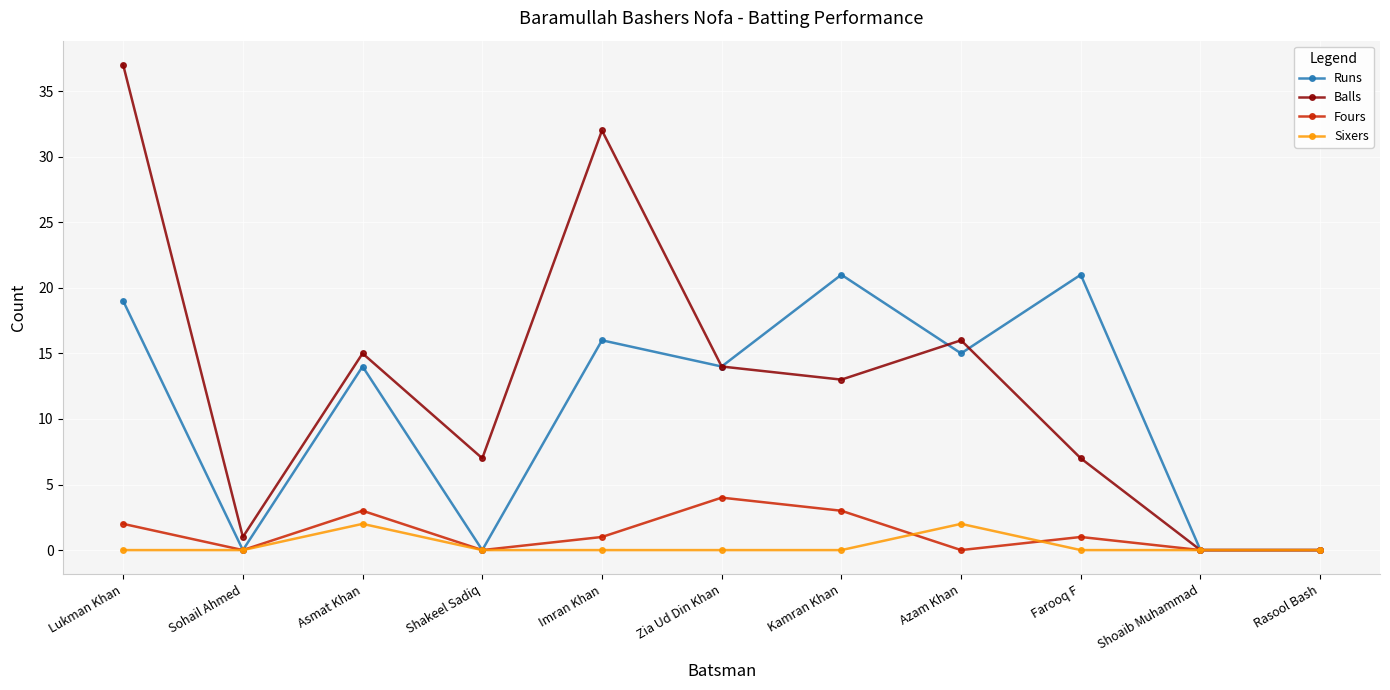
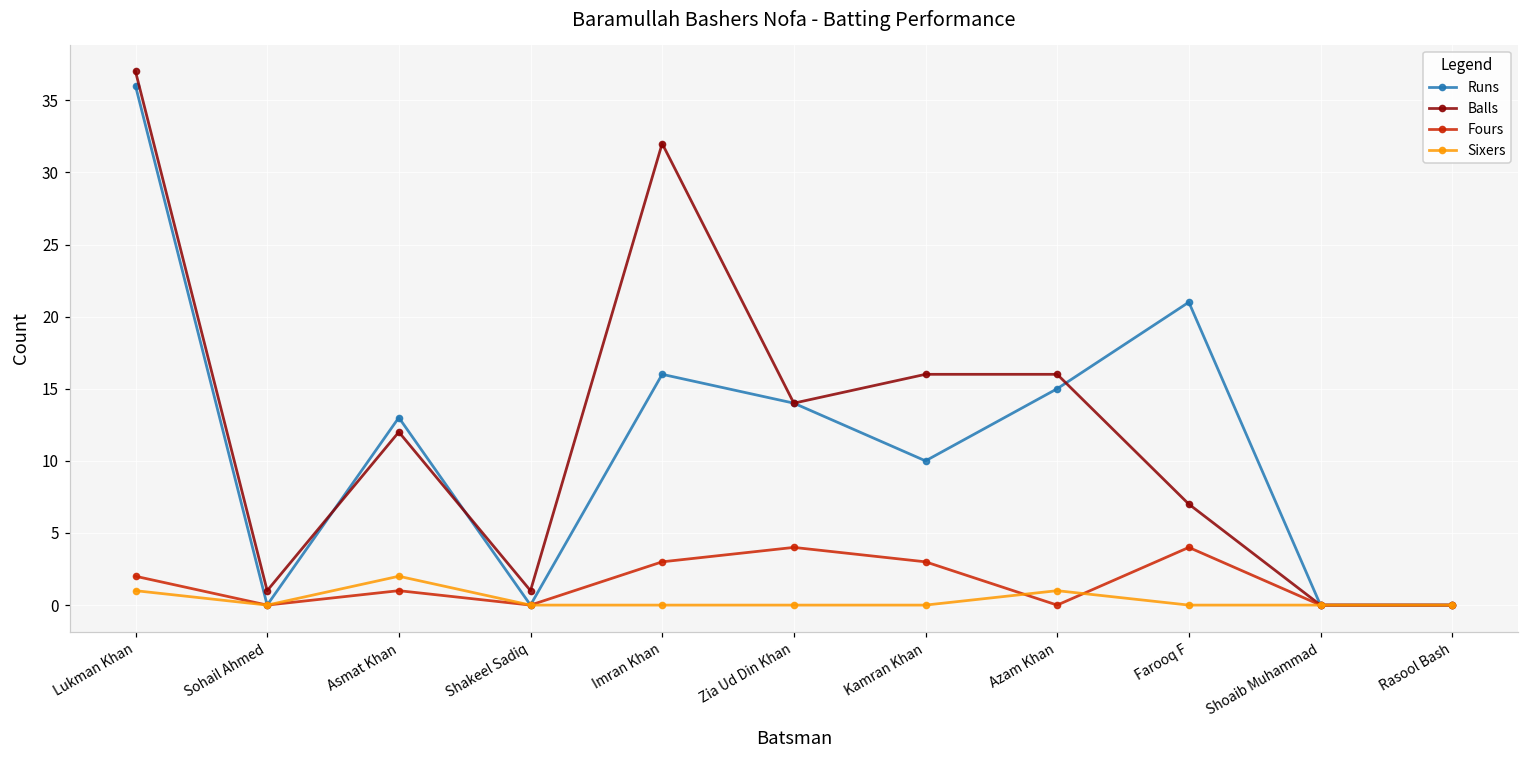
  {
    "Runs": {
-     "Lukman Khan": 19,
-     "Asmat Khan": 14,
+     "Lukman Khan": 36,
+     "Asmat Khan": 13,
      "Imran Khan": 16,
-     "Kamran Khan": 21,
+     "Kamran Khan": 10,
      "Azam Khan": 15,
      "Farooq F": 21
    },
    "Balls": {
      "Lukman Khan": 37,
      "Sohail Ahmed": 1,
-     "Asmat Khan": 15,
-     "Shakeel Sadiq": 7,
+     "Asmat Khan": 12,
+     "Shakeel Sadiq": 1,
      "Imran Khan": 32,
-     "Kamran Khan": 13,
+     "Kamran Khan": 16,
      "Azam Khan": 16,
      "Farooq F": 7
    },
    "Fours": {
      "Lukman Khan": 2,
-     "Asmat Khan": 3,
-     "Imran Khan": 1,
+     "Asmat Khan": 1,
+     "Imran Khan": 3,
      "Zia Ud Din Khan": 4,
      "Kamran Khan": 3,
      "Azam Khan": 0,
-     "Farooq F": 1
+     "Farooq F": 4
    },
    "Sixers": {
-     "Lukman Khan": 0,
+     "Lukman Khan": 1,
      "Asmat Khan": 2,
      "Imran Khan": 0,
      "Zia Ud Din Khan": 0,
      "Kamran Khan": 0,
-     "Azam Khan": 2,
+     "Azam Khan": 1,
      "Farooq F": 0
    }
  }
